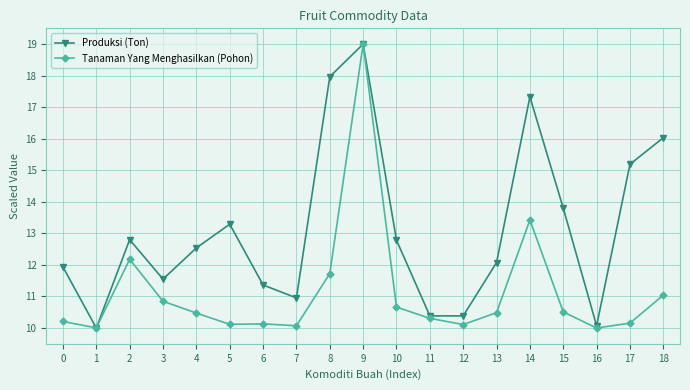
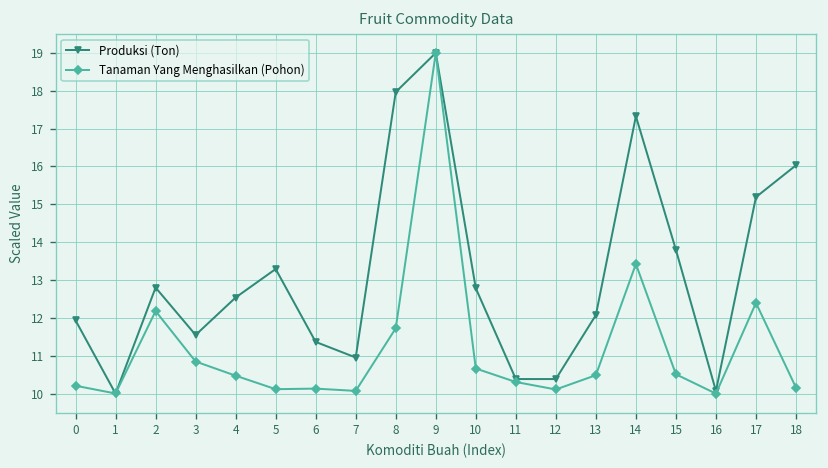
  {
    "Produksi (Ton)": {
      "0": 11.9,
      "2": 12.8,
      "3": 11.5,
      "4": 12.5,
      "5": 13.3,
      "6": 11.4,
      "7": 11.0,
      "8": 18.0,
      "10": 12.8,
      "12": 10.4,
      "13": 12.1,
      "14": 17.3,
      "15": 13.8,
      "17": 15.2,
      "18": 16.0
    },
    "Tanaman Yang Menghasilkan (Pohon)": {
      "0": 10.2,
      "2": 12.2,
      "3": 10.8,
      "4": 10.5,
      "5": 10.1,
      "6": 10.1,
      "7": 10.1,
      "8": 11.7,
      "10": 10.7,
      "12": 10.1,
      "13": 10.5,
      "14": 13.4,
      "15": 10.5,
-     "17": 10.2,
-     "18": 11.0
+     "17": 12.4,
+     "18": 10.2
    }
  }
